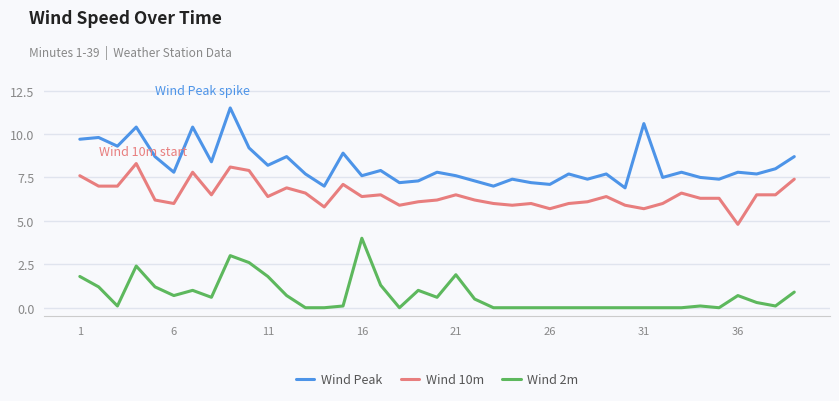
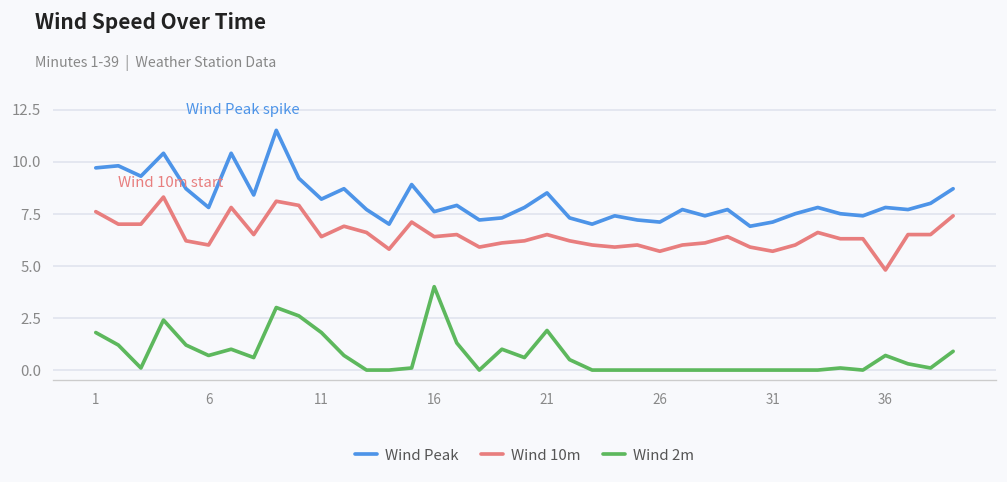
  {
    "Wind Peak": {
      "1": 9.7,
      "6": 7.8,
      "11": 8.2,
      "16": 7.6,
-     "21": 7.6,
+     "21": 8.5,
      "26": 7.1,
-     "31": 10.6,
+     "31": 7.1,
      "36": 7.8
    },
    "Wind 10m": {
      "1": 7.6,
      "6": 6.0,
      "11": 6.4,
      "16": 6.4,
      "21": 6.5,
      "26": 5.7,
      "31": 5.7,
      "36": 4.8
    },
    "Wind 2m": {
      "1": 1.8,
      "6": 0.7,
      "11": 1.8,
      "16": 4.0,
      "21": 1.9,
      "26": 0.0,
      "31": 0.0,
      "36": 0.7
    }
  }
